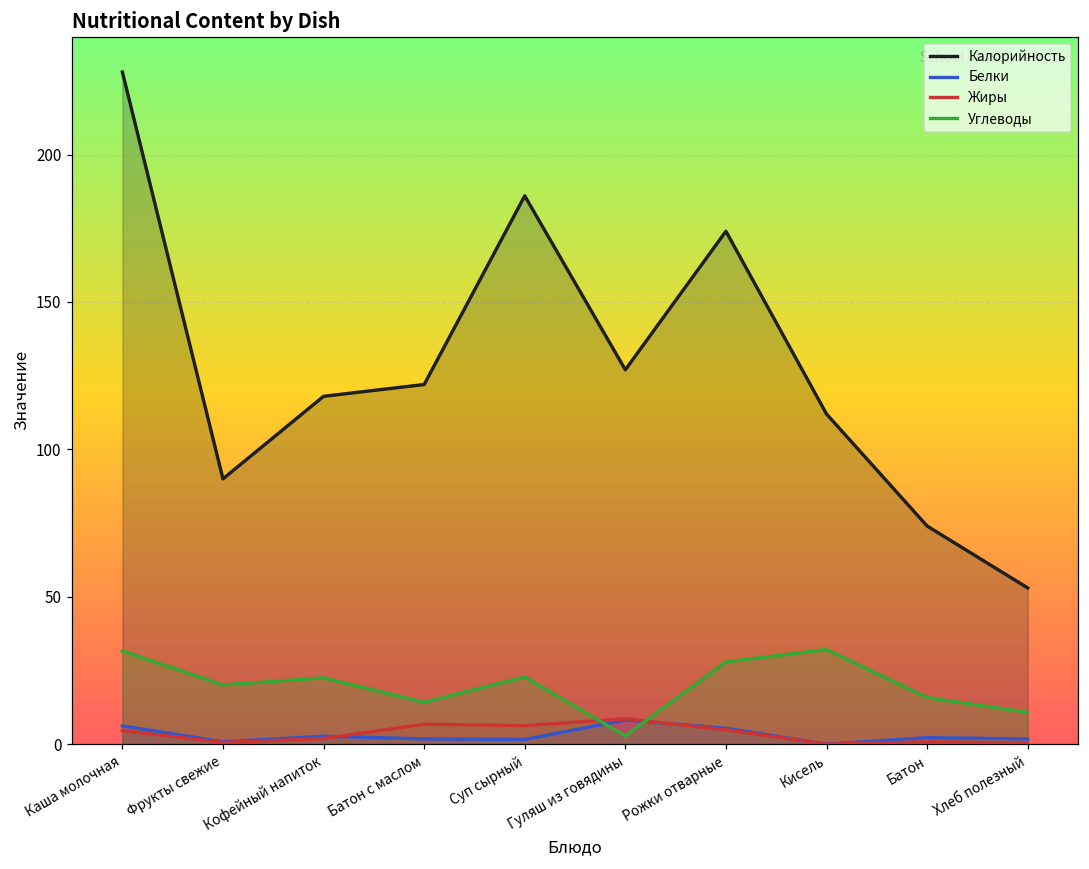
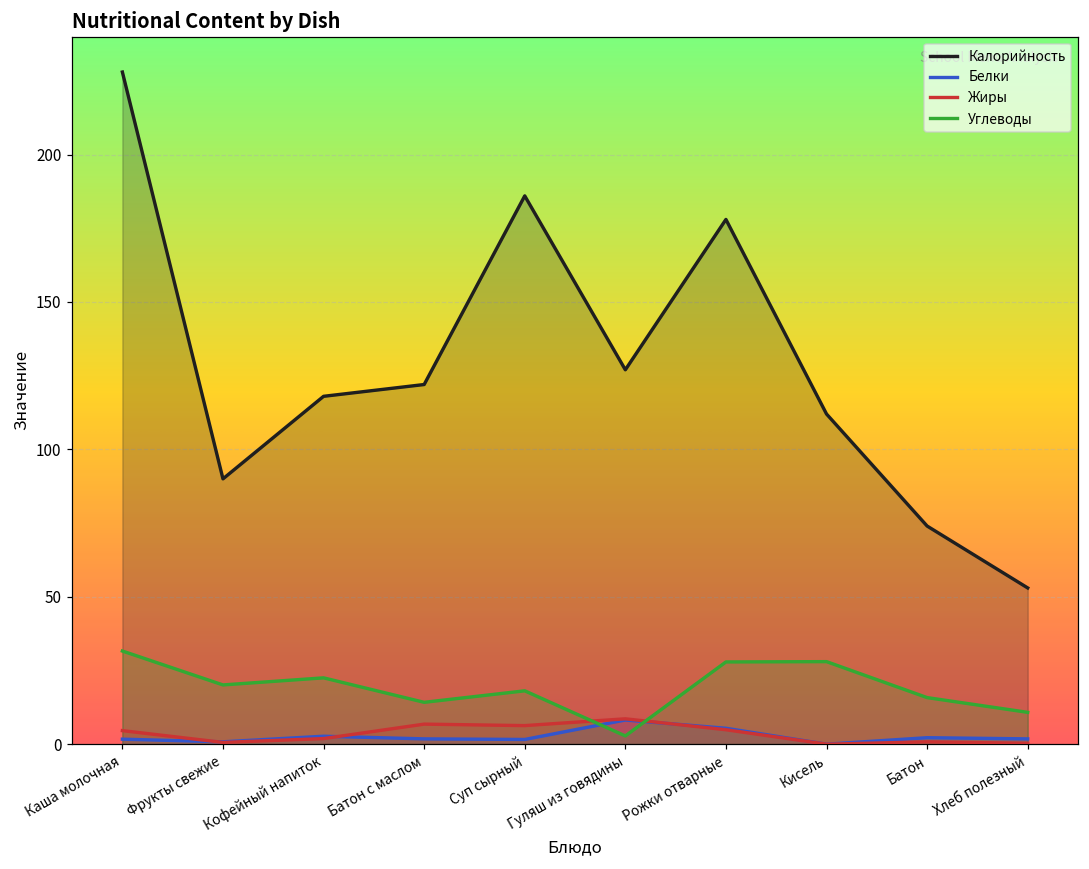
  {
    "Калорийность": {
      "Каша молочная": 228,
      "Фрукты свежие": 90,
      "Кофейный напиток": 118,
      "Батон с маслом": 122,
      "Суп сырный": 186,
      "Гуляш из говядины": 127,
-     "Рожки отварные": 174,
+     "Рожки отварные": 178,
      "Кисель": 112,
      "Батон": 74,
      "Хлеб полезный": 53
    },
    "Белки": {
-     "Каша молочная": 6,
+     "Каша молочная": 2,
      "Батон с маслом": 2,
      "Суп сырный": 2,
      "Батон": 2,
      "Хлеб полезный": 2
    },
    "Жиры": {
      "Каша молочная": 5,
      "Батон с маслом": 7,
      "Суп сырный": 6,
      "Батон": 1,
      "Хлеб полезный": 0
    },
    "Углеводы": {
      "Каша молочная": 32,
      "Фрукты свежие": 20,
      "Кофейный напиток": 23,
      "Батон с маслом": 14,
-     "Суп сырный": 23,
+     "Суп сырный": 18,
      "Гуляш из говядины": 3,
      "Рожки отварные": 28,
-     "Кисель": 32,
+     "Кисель": 28,
      "Батон": 16,
      "Хлеб полезный": 11
    }
  }
